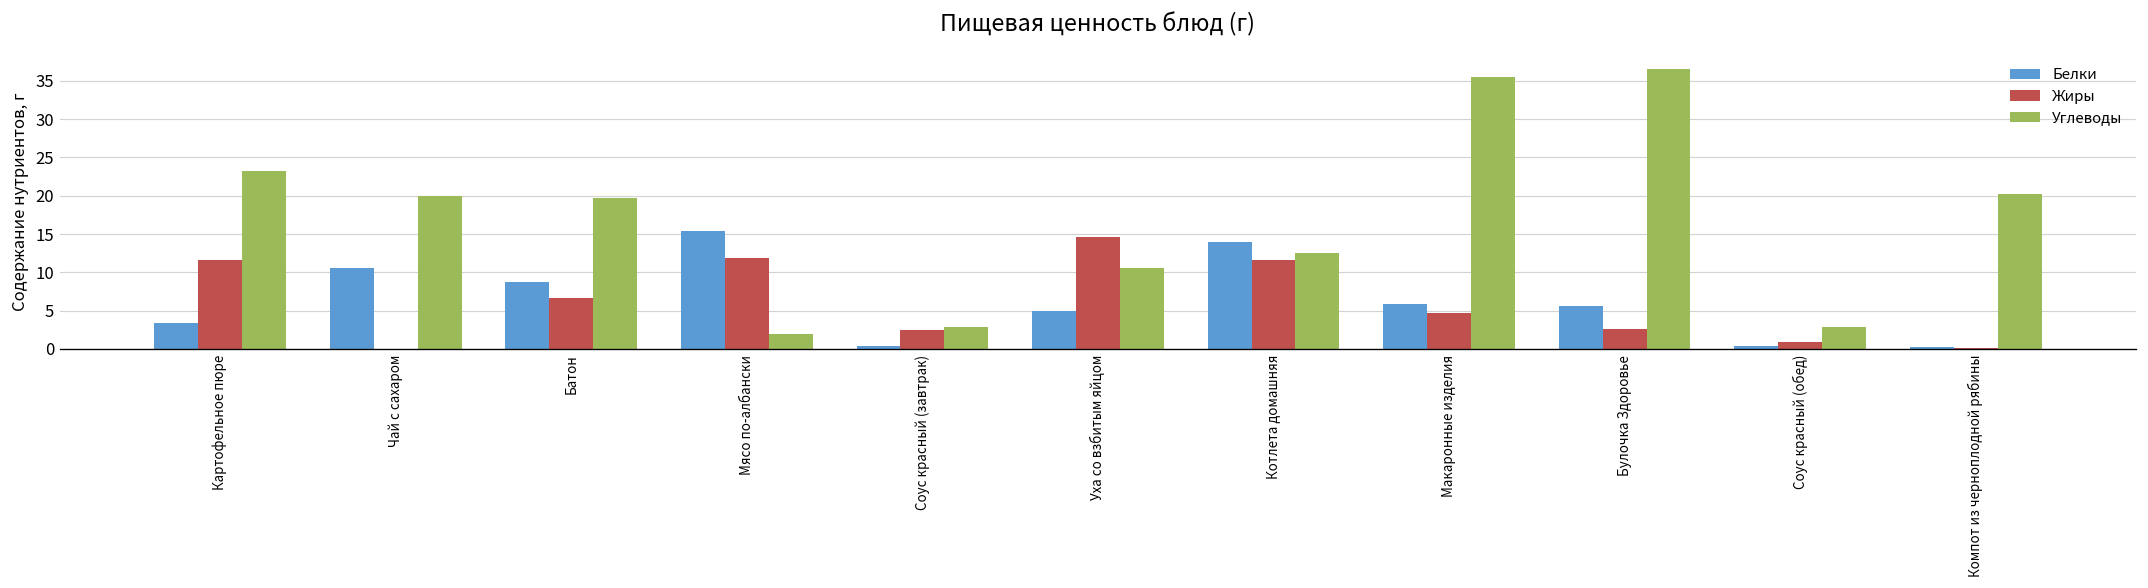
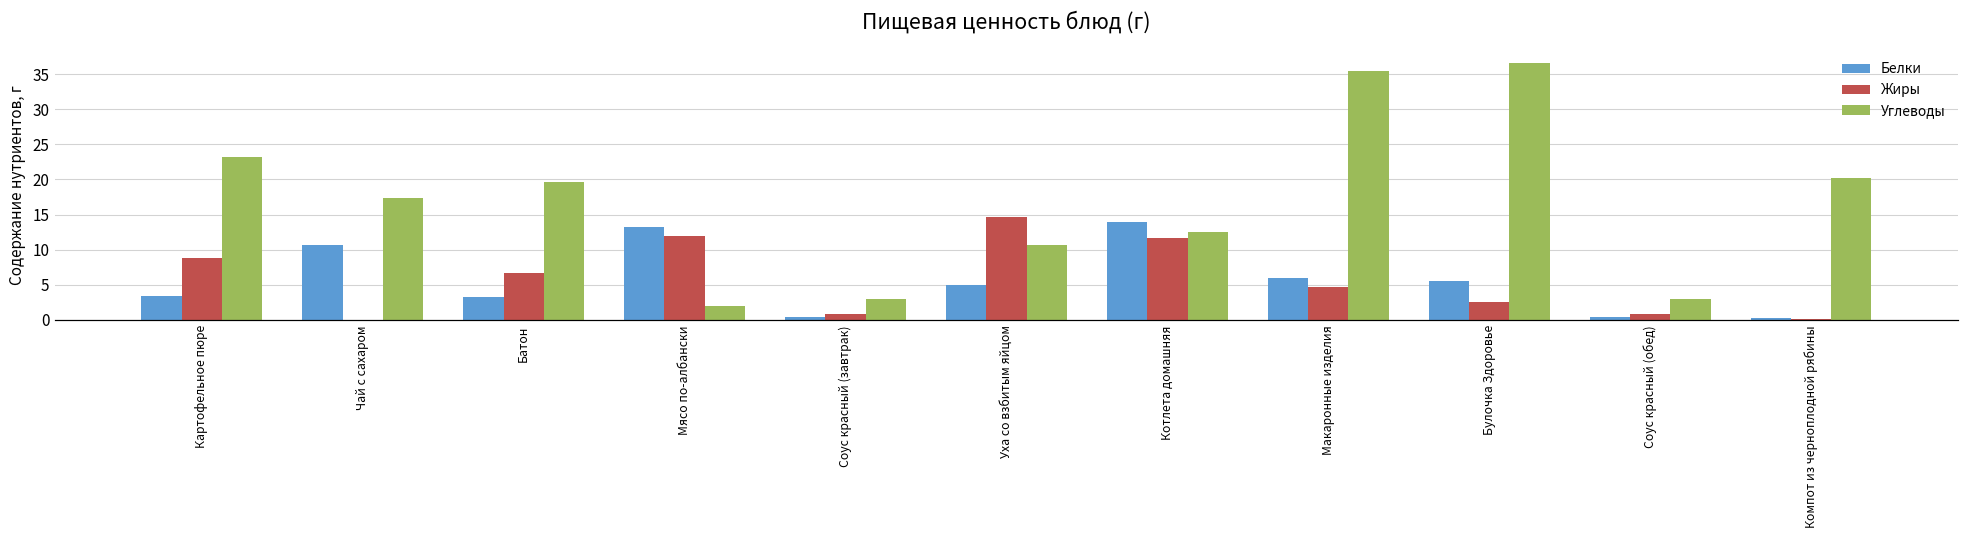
  {
    "Белки": {
      "Картофельное пюре": 3,
      "Чай с сахаром": 11,
-     "Батон": 9,
-     "Мясо по-албански": 15,
+     "Батон": 3,
+     "Мясо по-албански": 13,
      "Соус красный (завтрак)": 0,
      "Уха со взбитым яйцом": 5,
      "Котлета домашняя": 14,
      "Макаронные изделия": 6,
      "Булочка Здоровье": 6,
      "Соус красный (обед)": 0
    },
    "Жиры": {
-     "Картофельное пюре": 12,
+     "Картофельное пюре": 9,
      "Чай с сахаром": 0,
      "Батон": 7,
      "Мясо по-албански": 12,
-     "Соус красный (завтрак)": 3,
+     "Соус красный (завтрак)": 1,
      "Уха со взбитым яйцом": 15,
      "Котлета домашняя": 12,
      "Макаронные изделия": 5,
      "Булочка Здоровье": 3,
      "Соус красный (обед)": 1
    },
    "Углеводы": {
      "Картофельное пюре": 23,
-     "Чай с сахаром": 20,
+     "Чай с сахаром": 17,
      "Батон": 20,
      "Мясо по-албански": 2,
      "Соус красный (завтрак)": 3,
      "Уха со взбитым яйцом": 11,
      "Котлета домашняя": 13,
      "Макаронные изделия": 36,
      "Булочка Здоровье": 37,
      "Соус красный (обед)": 3,
      "Компот из черноплодной рябины": 20
    }
  }
